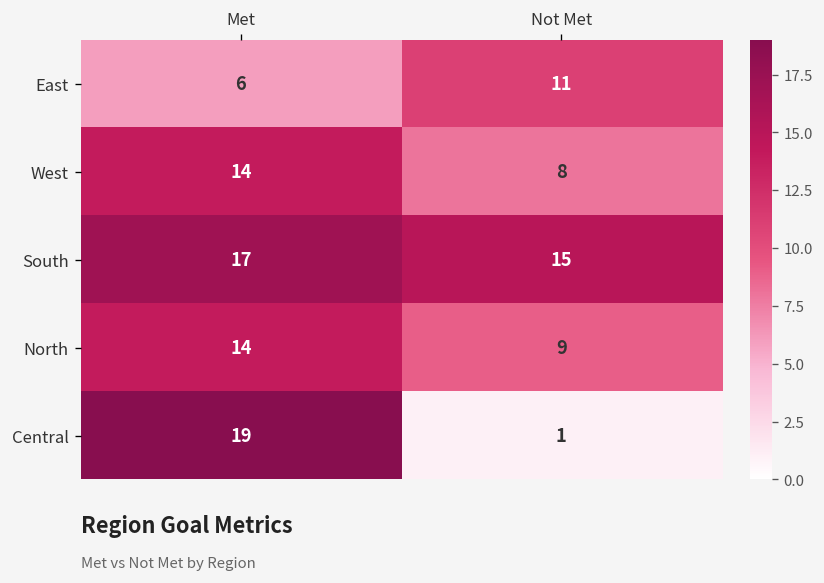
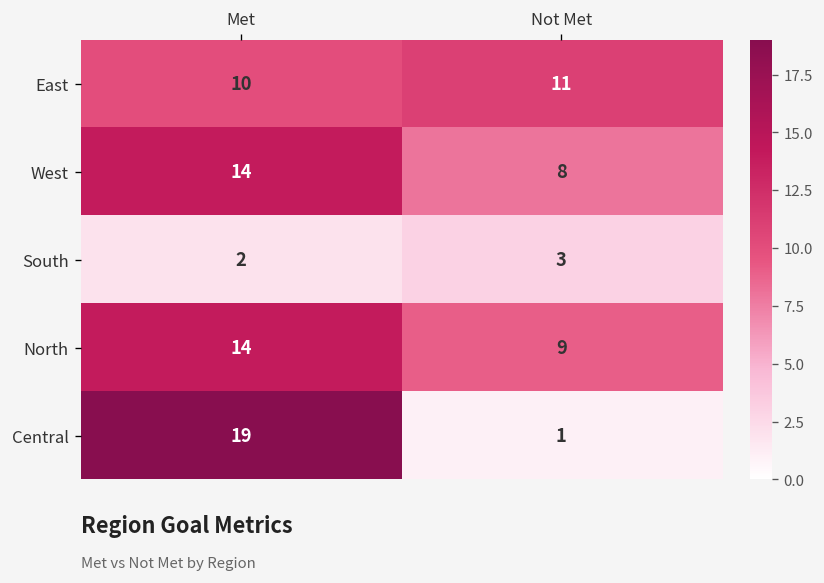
  {
    "East": {
-     "Met": 6,
+     "Met": 10,
      "Not Met": 11
    },
    "West": {
      "Met": 14,
      "Not Met": 8
    },
    "South": {
-     "Met": 17,
-     "Not Met": 15
+     "Met": 2,
+     "Not Met": 3
    },
    "North": {
      "Met": 14,
      "Not Met": 9
    },
    "Central": {
      "Met": 19,
      "Not Met": 1
    }
  }
